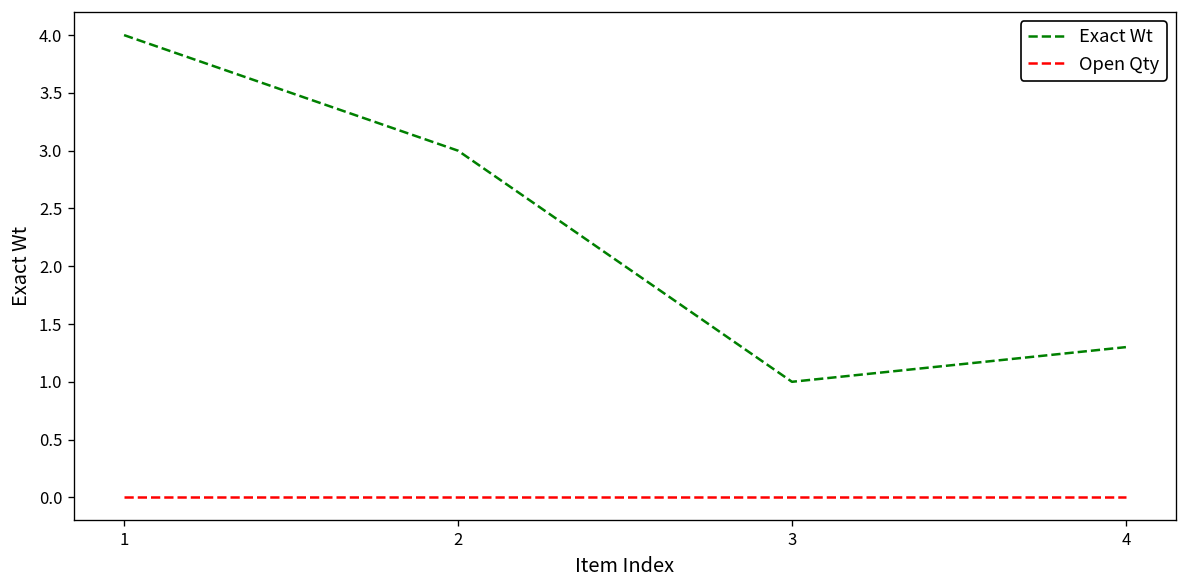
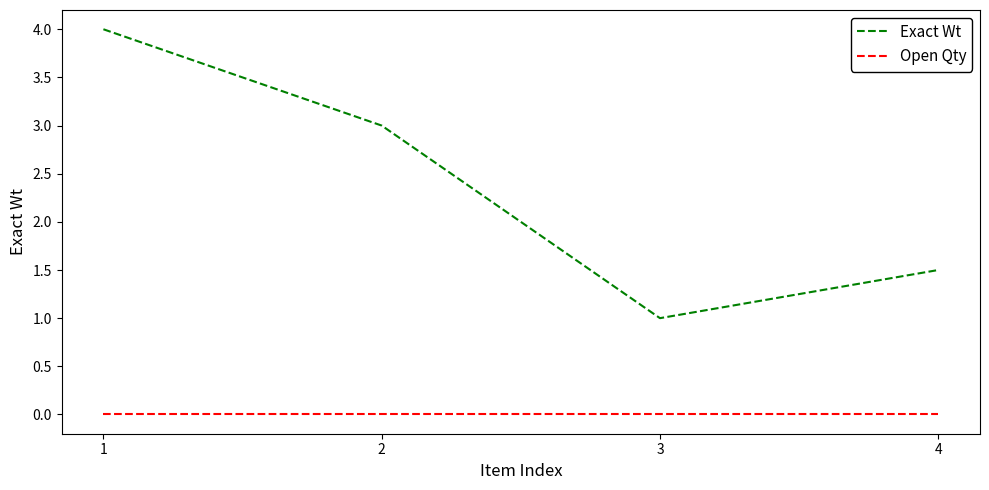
  {
    "Exact Wt": {
      "1": 4.0,
      "2": 3.0,
      "3": 1.0,
-     "4": 1.3
+     "4": 1.5
    },
    "Open Qty": {
      "1": 0.0,
      "2": 0.0,
      "3": 0.0,
      "4": 0.0
    }
  }
